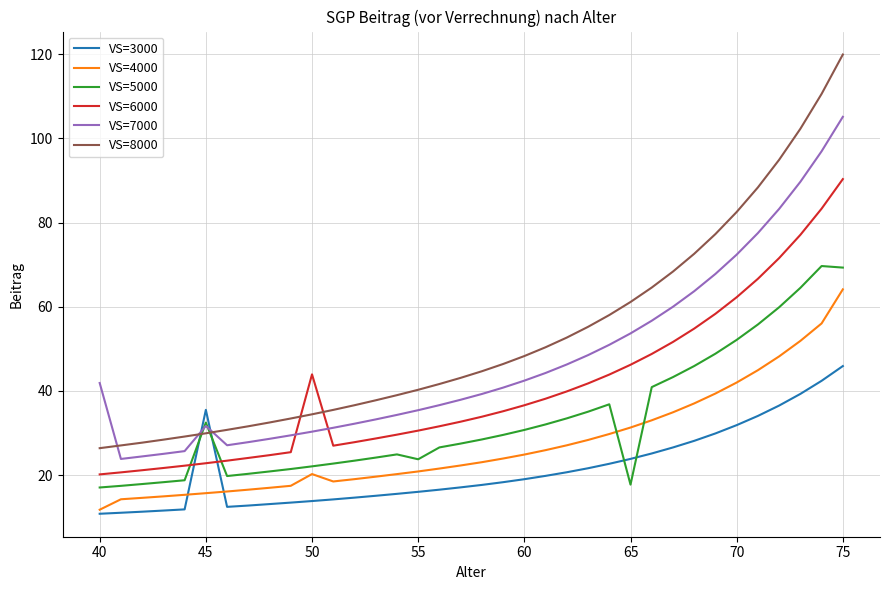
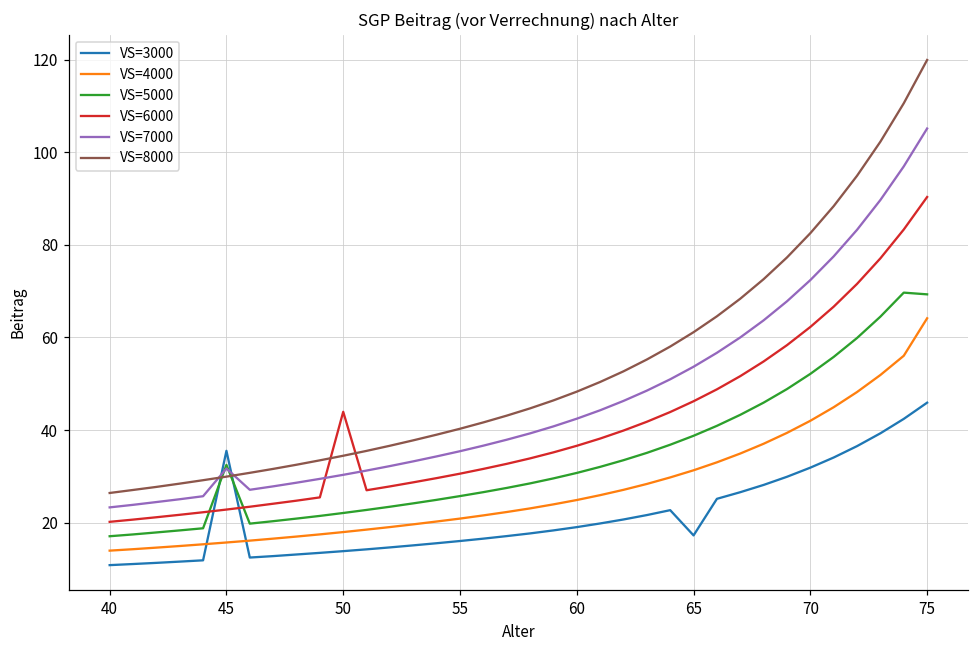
  {
    "VS=3000": {
      "40": 11,
      "45": 36,
      "50": 14,
      "55": 16,
      "60": 19,
-     "65": 24,
+     "65": 17,
      "70": 32,
      "75": 46
    },
    "VS=4000": {
-     "40": 12,
+     "40": 14,
      "45": 16,
-     "50": 20,
+     "50": 18,
      "55": 21,
      "60": 25,
      "65": 31,
      "70": 42,
      "75": 64
    },
    "VS=5000": {
      "40": 17,
      "45": 32,
      "50": 22,
-     "55": 24,
+     "55": 26,
      "60": 31,
-     "65": 18,
+     "65": 39,
      "70": 52,
      "75": 69
    },
    "VS=6000": {
      "40": 20,
      "45": 23,
      "50": 44,
      "55": 31,
      "60": 37,
      "65": 46,
      "70": 62,
      "75": 90
    },
    "VS=7000": {
-     "40": 42,
+     "40": 23,
      "45": 32,
      "50": 30,
      "55": 35,
      "60": 42,
      "65": 54,
      "70": 72,
      "75": 105
    },
    "VS=8000": {
      "40": 26,
      "45": 30,
      "50": 34,
      "55": 40,
      "60": 48,
      "65": 61,
      "70": 83,
      "75": 120
    }
  }
